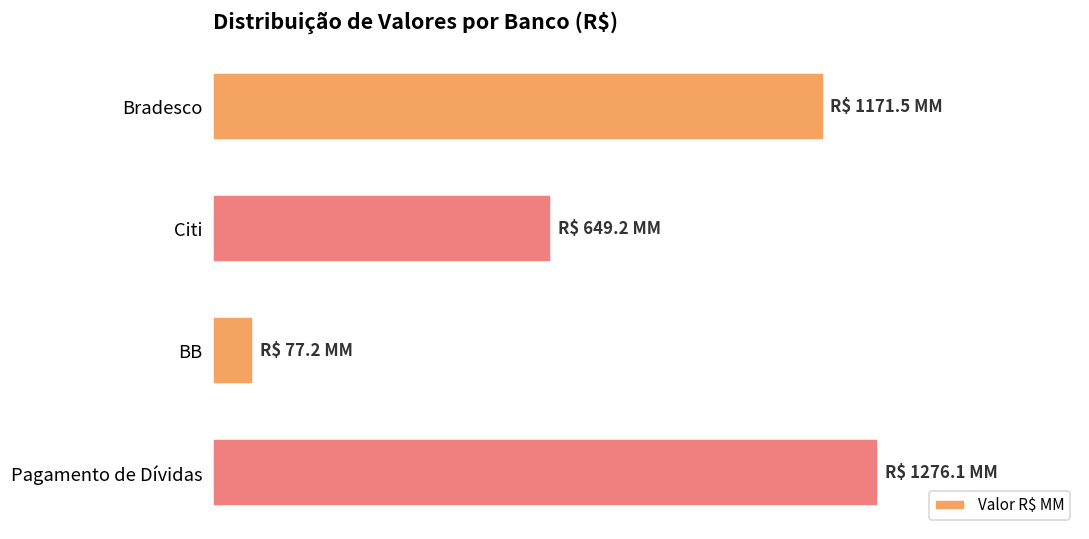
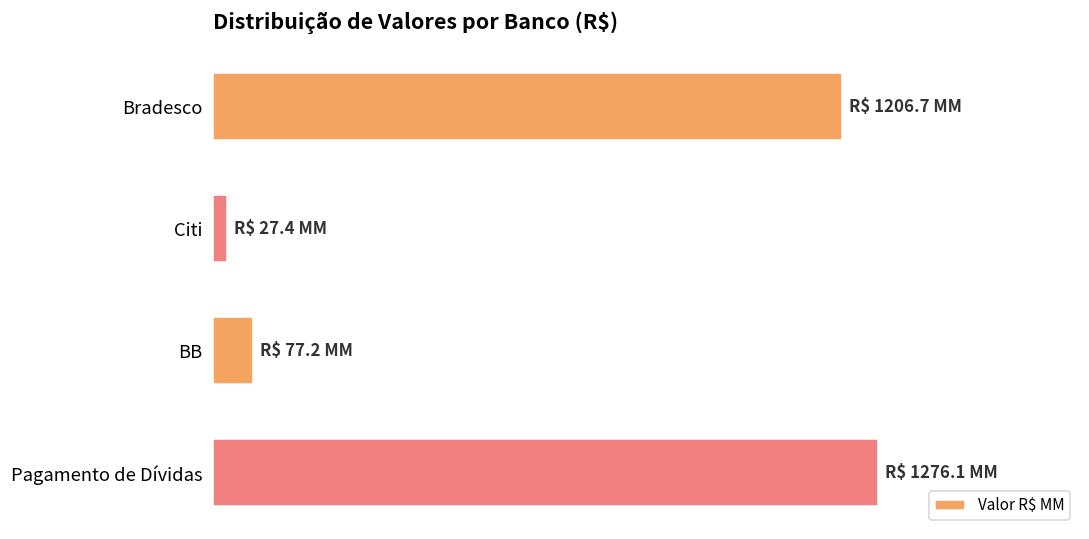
  {
-   "Bradesco": 1171.5,
-   "Citi": 649.2
+   "Bradesco": 1206.7,
+   "Citi": 27.4
  }
